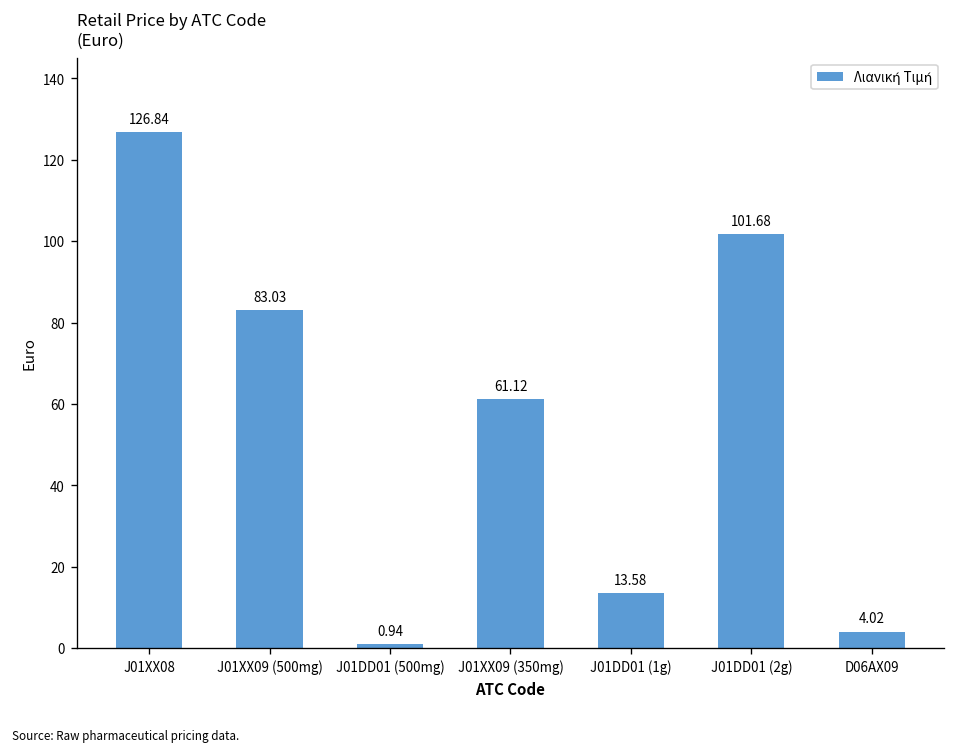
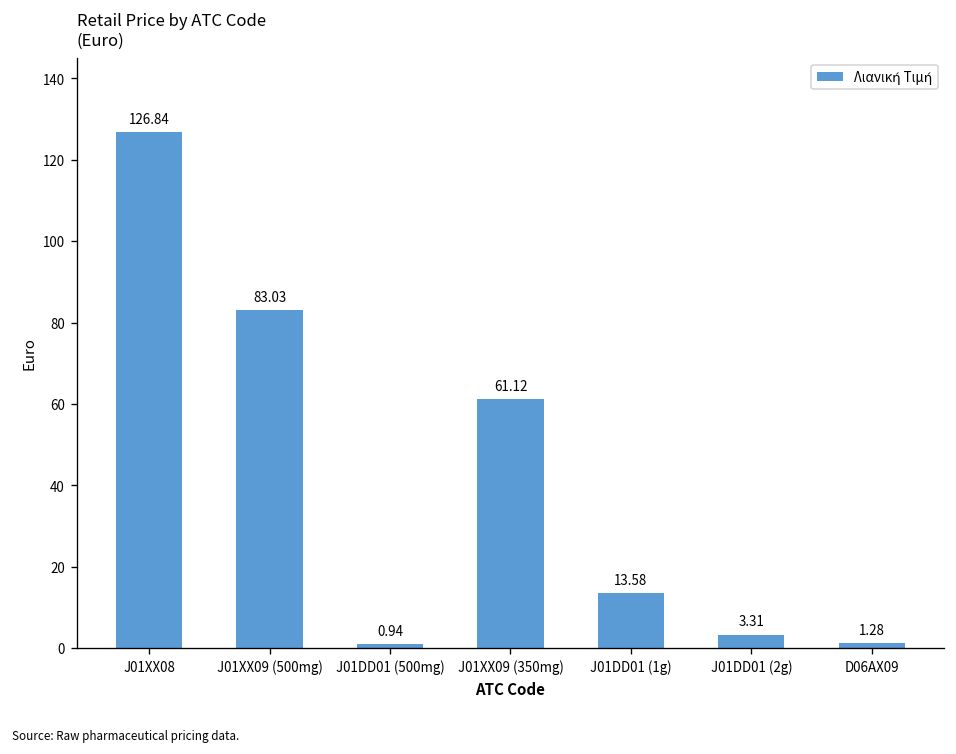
  {
    "J01XX08": 126.84,
    "J01XX09 (500mg)": 83.03,
    "J01DD01 (500mg)": 0.94,
    "J01XX09 (350mg)": 61.12,
    "J01DD01 (1g)": 13.58,
-   "J01DD01 (2g)": 101.68,
-   "D06AX09": 4.02
+   "J01DD01 (2g)": 3.31,
+   "D06AX09": 1.28
  }
